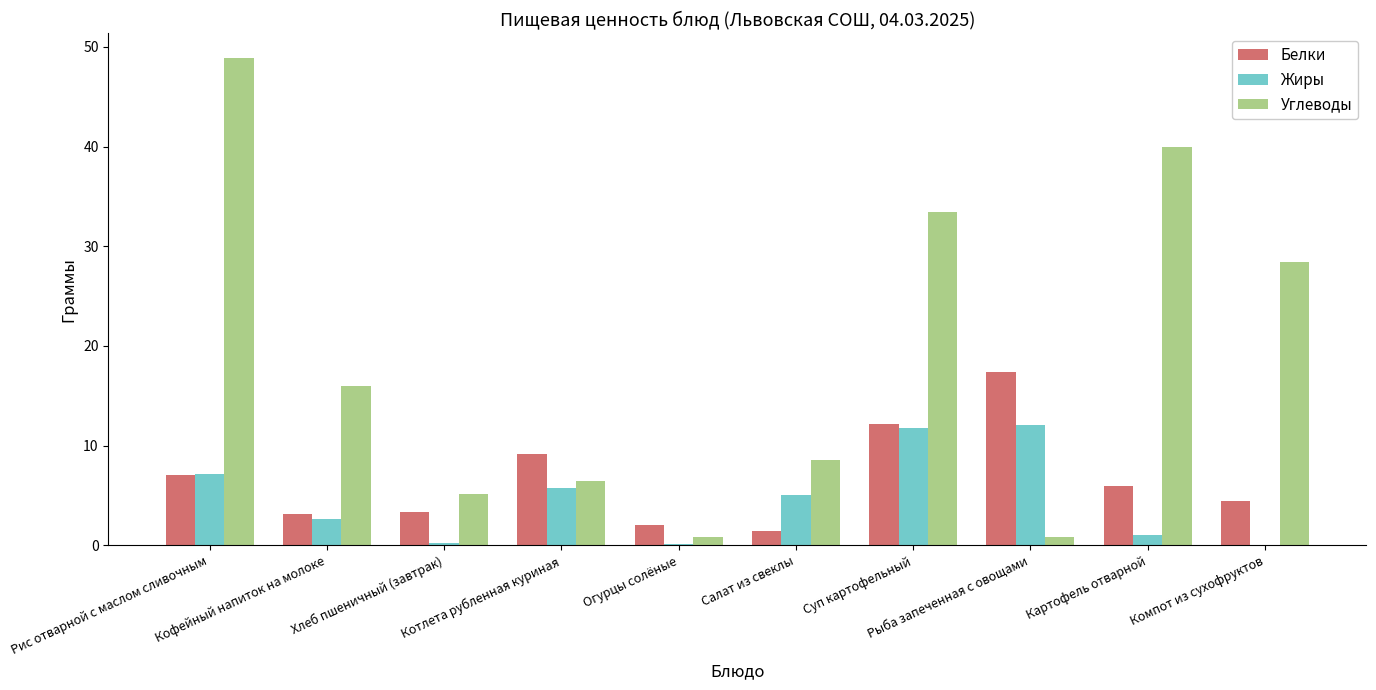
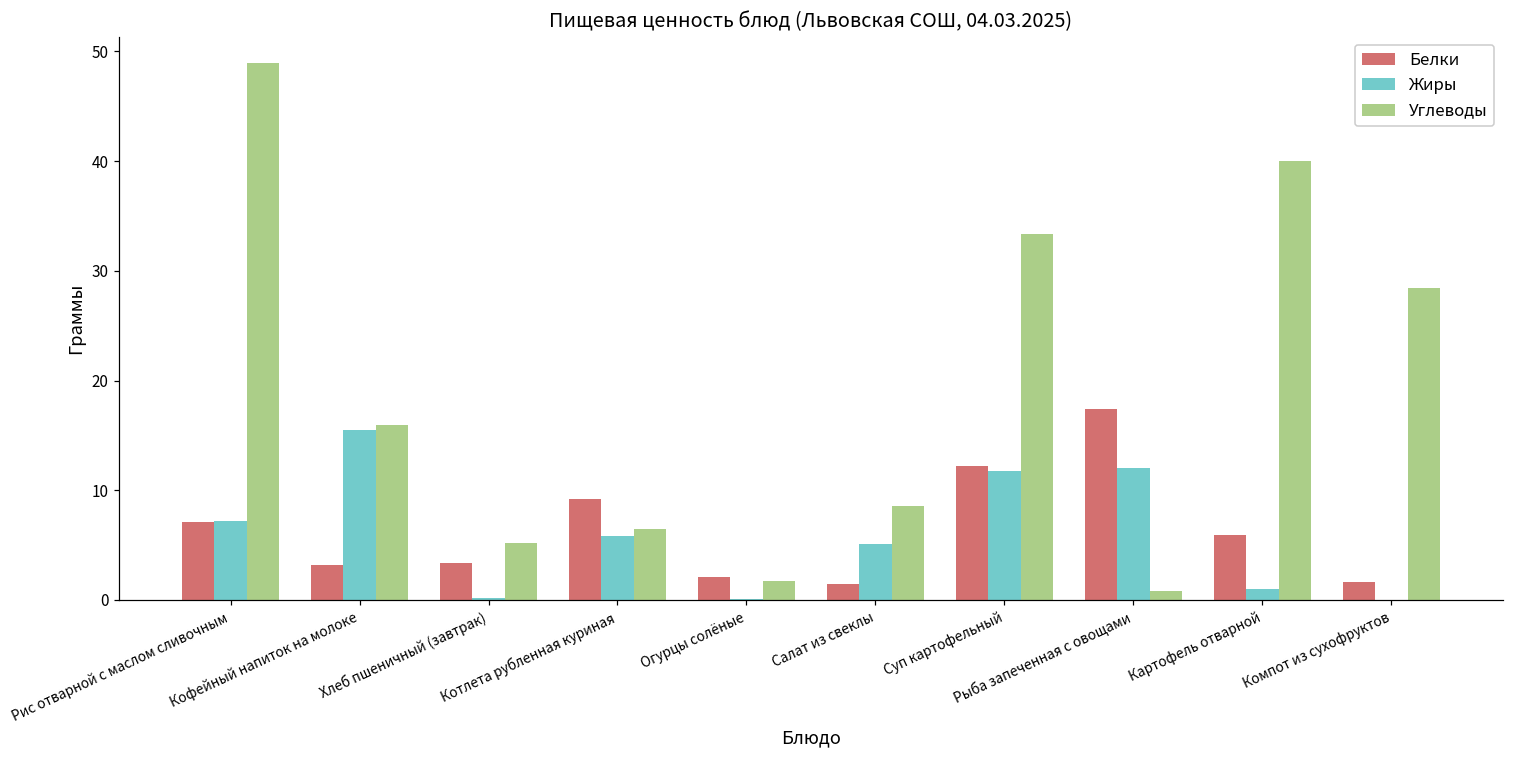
  {
    "Белки": {
      "Рис отварной с маслом сливочным": 7,
      "Кофейный напиток на молоке": 3,
      "Хлеб пшеничный (завтрак)": 3,
      "Котлета рубленная куриная": 9,
      "Огурцы солёные": 2,
      "Салат из свеклы": 1,
      "Суп картофельный": 12,
      "Рыба запеченная с овощами": 17,
      "Картофель отварной": 6,
-     "Компот из сухофруктов": 5
+     "Компот из сухофруктов": 2
    },
    "Жиры": {
      "Рис отварной с маслом сливочным": 7,
-     "Кофейный напиток на молоке": 3,
+     "Кофейный напиток на молоке": 16,
      "Котлета рубленная куриная": 6,
      "Салат из свеклы": 5,
      "Суп картофельный": 12,
      "Рыба запеченная с овощами": 12,
      "Картофель отварной": 1,
      "Компот из сухофруктов": 0
    },
    "Углеводы": {
      "Рис отварной с маслом сливочным": 49,
      "Кофейный напиток на молоке": 16,
      "Хлеб пшеничный (завтрак)": 5,
      "Котлета рубленная куриная": 6,
-     "Огурцы солёные": 1,
+     "Огурцы солёные": 2,
      "Салат из свеклы": 9,
      "Суп картофельный": 33,
      "Рыба запеченная с овощами": 1,
      "Картофель отварной": 40,
      "Компот из сухофруктов": 28
    }
  }
